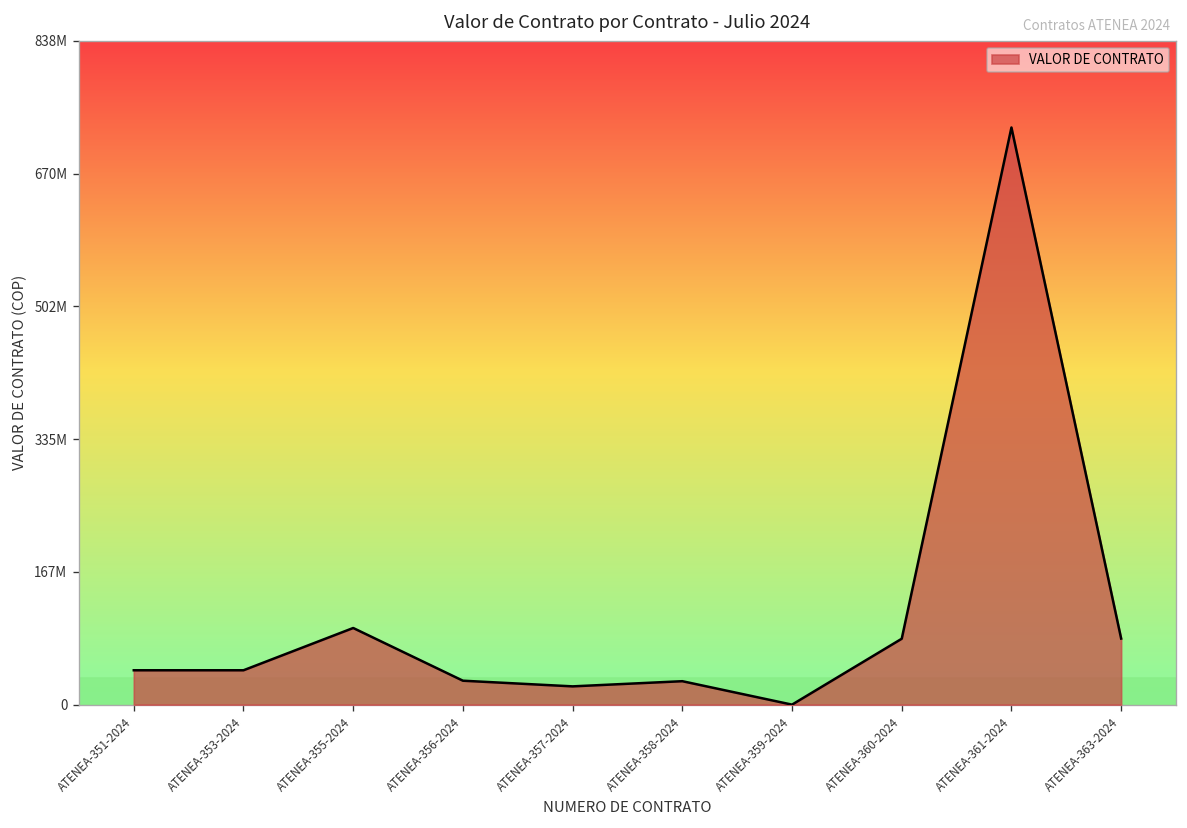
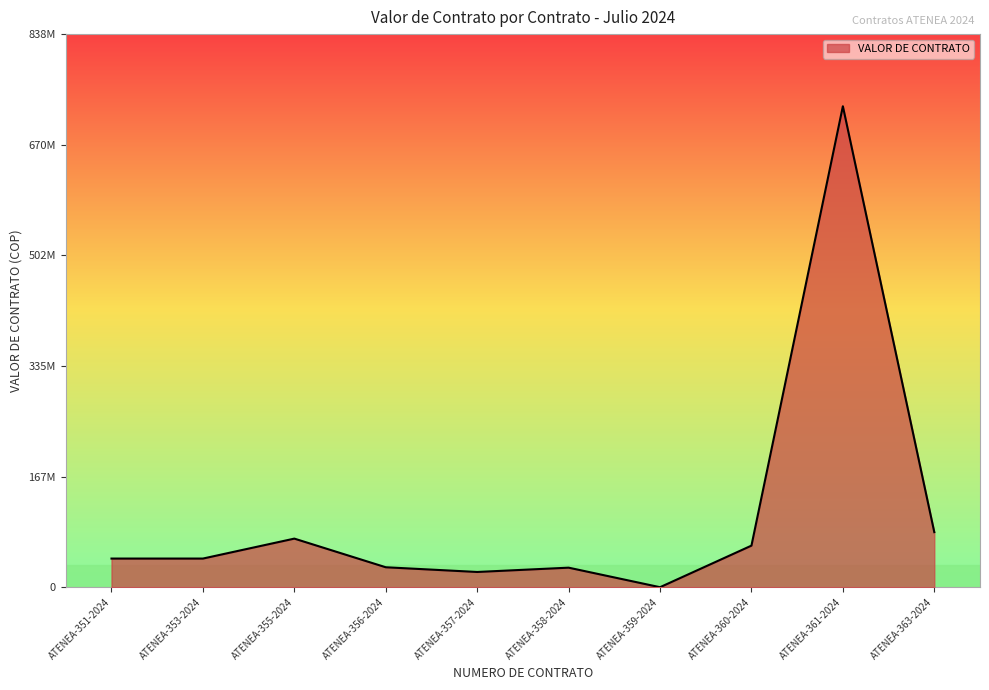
  {
    "ATENEA-351-2024": 40000000,
    "ATENEA-353-2024": 40000000,
-   "ATENEA-355-2024": 100000000,
-   "ATENEA-360-2024": 80000000,
+   "ATENEA-355-2024": 70000000,
+   "ATENEA-360-2024": 60000000,
    "ATENEA-361-2024": 730000000,
    "ATENEA-363-2024": 80000000
  }
